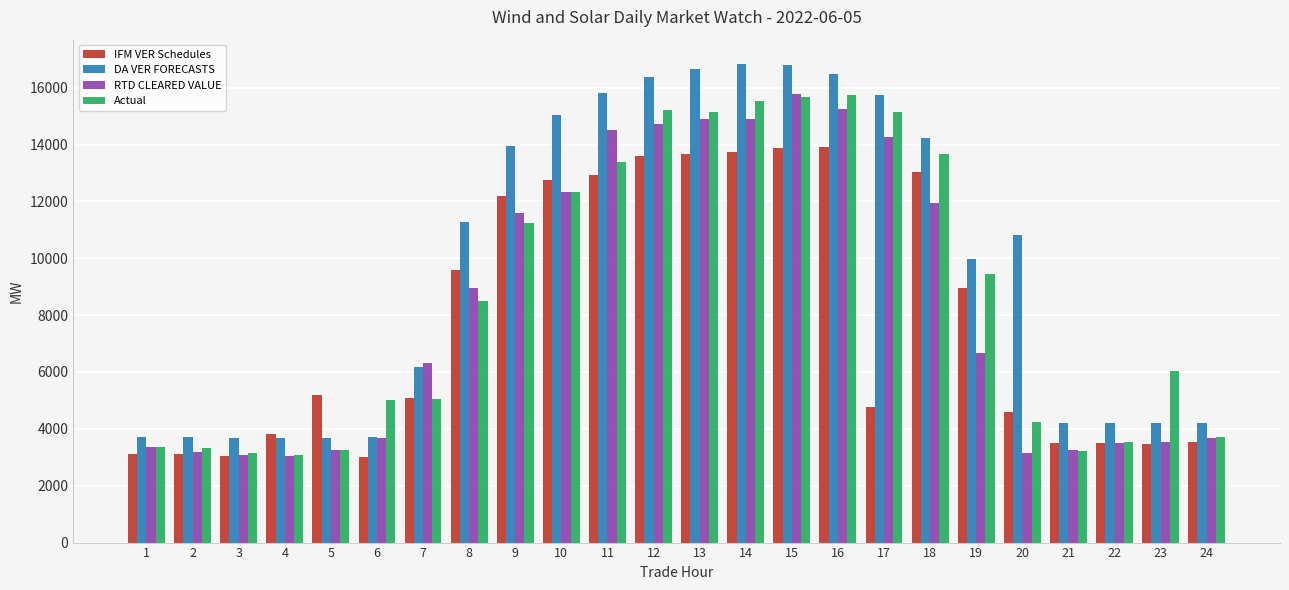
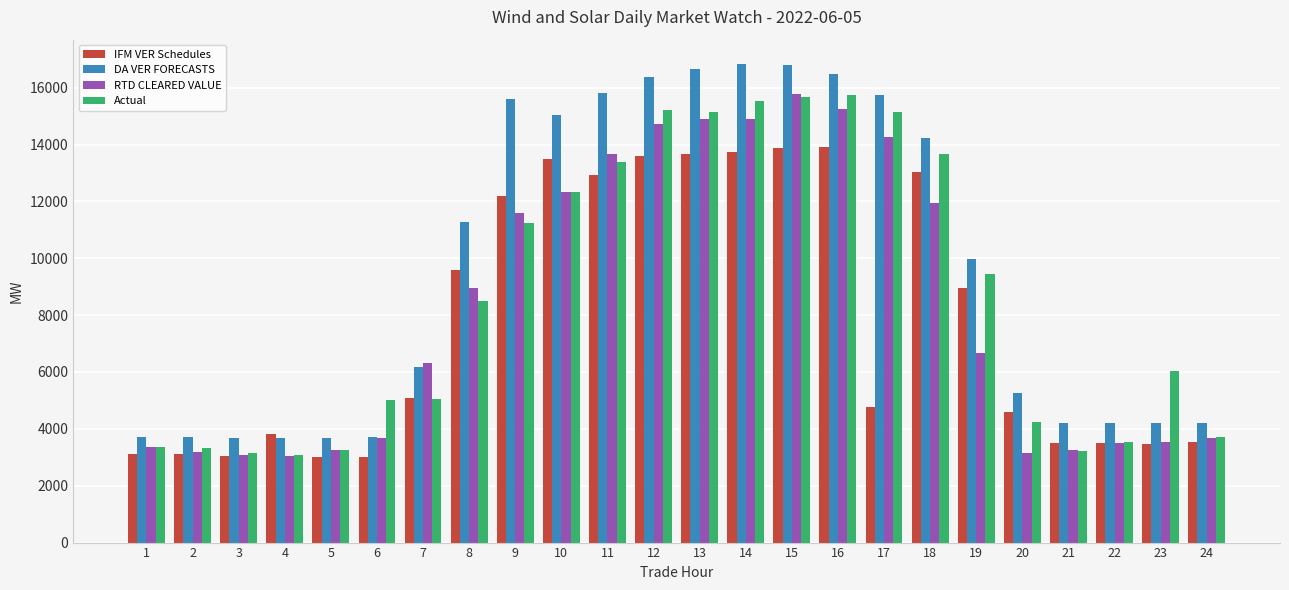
  {
    "IFM VER Schedules": {
      "1": 3100,
      "2": 3100,
      "3": 3000,
      "4": 3800,
-     "5": 5200,
+     "5": 3000,
      "6": 3000,
      "7": 5100,
      "8": 9600,
      "9": 12200,
-     "10": 12700,
+     "10": 13500,
      "11": 12900,
      "12": 13600,
      "13": 13700,
      "14": 13700,
      "15": 13900,
      "16": 13900,
      "17": 4800,
      "18": 13000,
      "19": 9000,
      "20": 4600,
      "21": 3500,
      "22": 3500,
      "23": 3500,
      "24": 3500
    },
    "DA VER FORECASTS": {
      "1": 3700,
      "2": 3700,
      "3": 3700,
      "4": 3700,
      "5": 3700,
      "6": 3700,
      "7": 6200,
      "8": 11300,
-     "9": 14000,
+     "9": 15600,
      "10": 15000,
      "11": 15800,
      "12": 16400,
      "13": 16700,
      "14": 16800,
      "15": 16800,
      "16": 16500,
      "17": 15800,
      "18": 14200,
      "19": 10000,
-     "20": 10800,
+     "20": 5300,
      "21": 4200,
      "22": 4200,
      "23": 4200,
      "24": 4200
    },
    "RTD CLEARED VALUE": {
      "1": 3400,
      "2": 3200,
      "3": 3100,
      "4": 3000,
      "5": 3300,
      "6": 3700,
      "7": 6300,
      "8": 9000,
      "9": 11600,
      "10": 12300,
-     "11": 14500,
+     "11": 13700,
      "12": 14700,
      "13": 14900,
      "14": 14900,
      "15": 15800,
      "16": 15300,
      "17": 14300,
      "18": 12000,
      "19": 6700,
      "20": 3100,
      "21": 3200,
      "22": 3500,
      "23": 3500,
      "24": 3700
    },
    "Actual": {
      "1": 3400,
      "2": 3300,
      "3": 3200,
      "4": 3100,
      "5": 3300,
      "6": 5000,
      "7": 5000,
      "8": 8500,
      "9": 11200,
      "10": 12300,
      "11": 13400,
      "12": 15200,
      "13": 15100,
      "14": 15500,
      "15": 15700,
      "16": 15700,
      "17": 15100,
      "18": 13700,
      "19": 9400,
      "20": 4200,
      "21": 3200,
      "22": 3500,
      "23": 6000,
      "24": 3700
    }
  }
